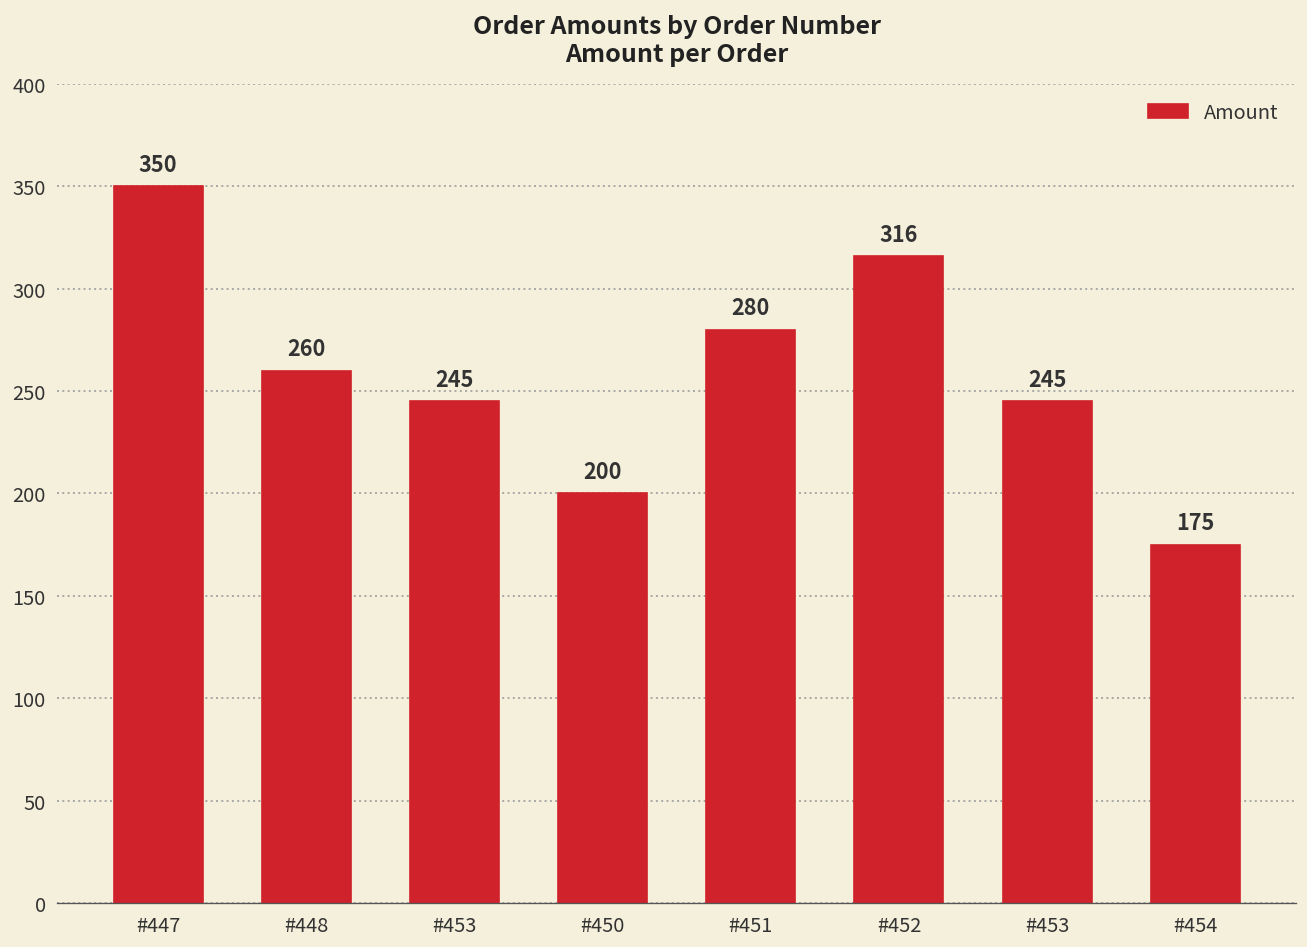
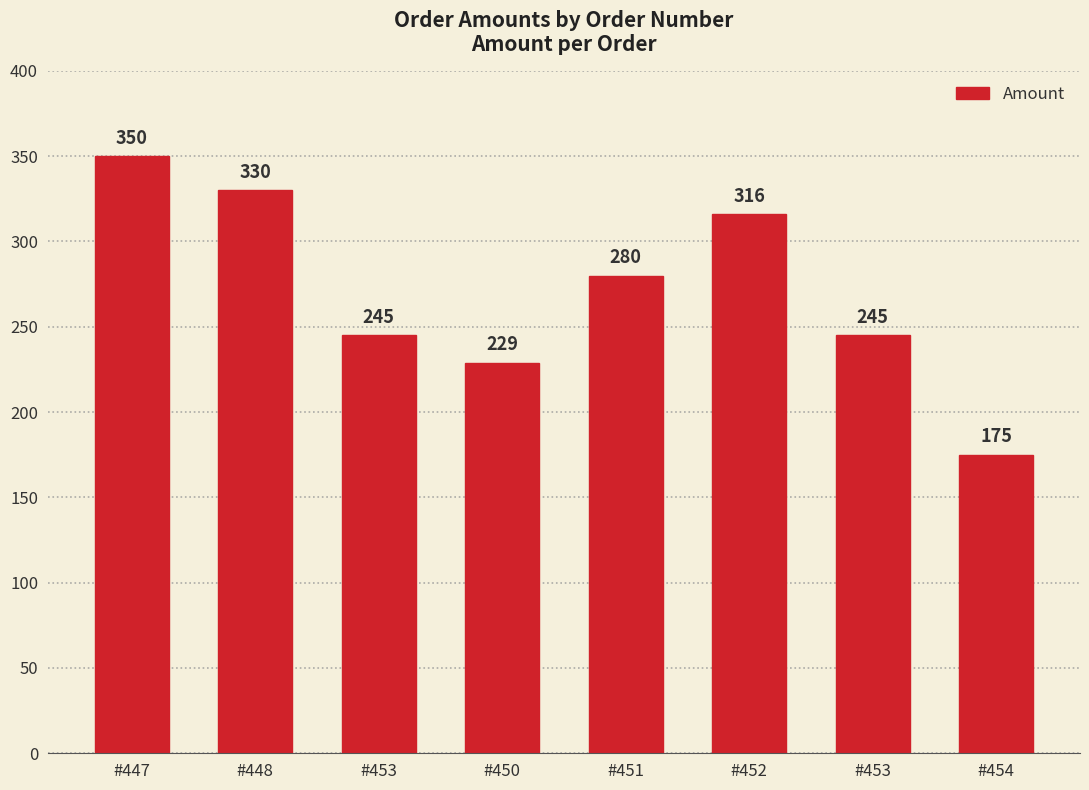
  {
    "#447": 350,
-   "#448": 260,
-   "#450": 200,
+   "#448": 330,
+   "#450": 229,
    "#451": 280,
    "#452": 316,
    "#454": 175
  }
